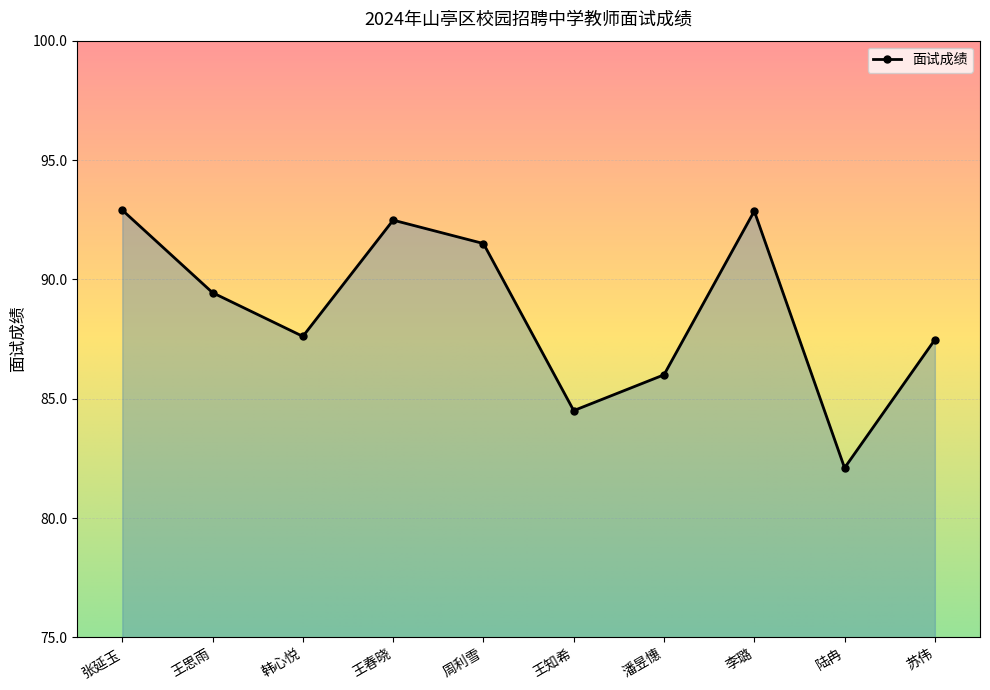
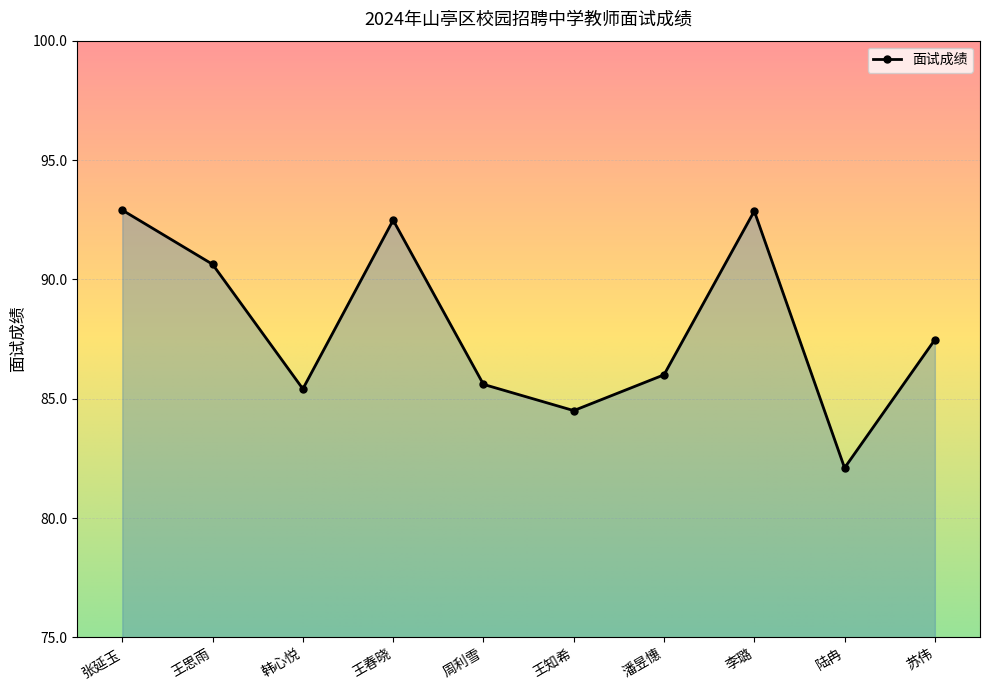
  {
    "张延玉": 92.9,
-   "王思雨": 89.4,
-   "韩心悦": 87.6,
+   "王思雨": 90.6,
+   "韩心悦": 85.4,
    "王春晓": 92.5,
-   "周利雪": 91.5,
+   "周利雪": 85.6,
    "王知希": 84.5,
    "潘昱憓": 86.0,
    "李璐": 92.9,
    "陆冉": 82.1,
    "苏伟": 87.5
  }
